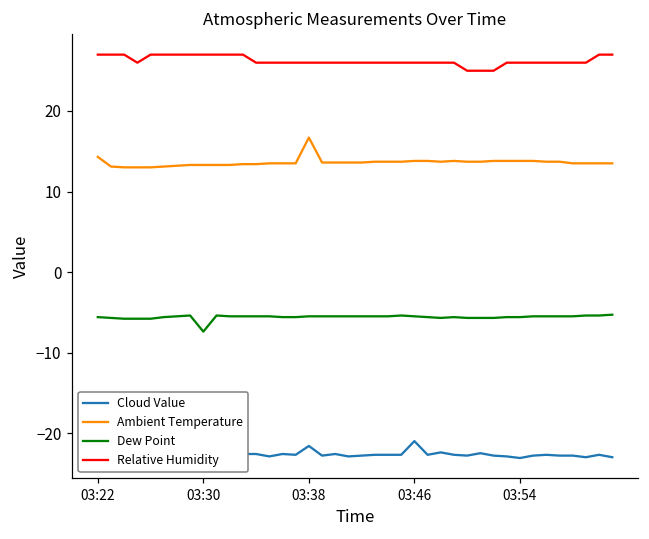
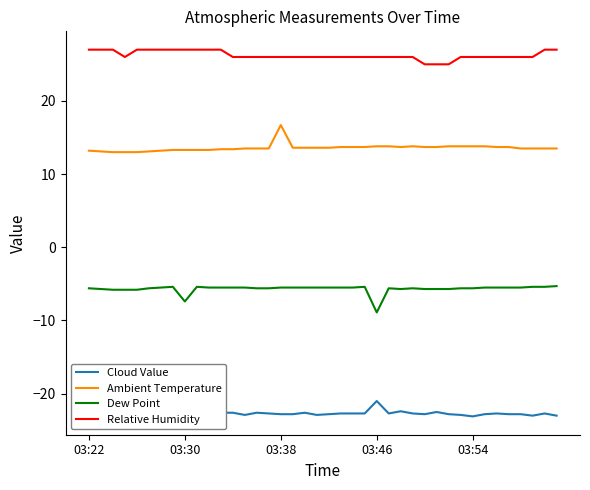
  {
    "Cloud Value": {
-     "03:38": -22,
+     "03:38": -23,
      "03:46": -21,
      "03:54": -23
    },
    "Ambient Temperature": {
-     "03:22": 14,
+     "03:22": 13,
      "03:30": 13,
      "03:38": 17,
      "03:46": 14,
      "03:54": 14
    },
    "Dew Point": {
      "03:22": -6,
      "03:30": -7,
      "03:38": -6,
-     "03:46": -6,
+     "03:46": -9,
      "03:54": -6
    },
    "Relative Humidity": {
      "03:22": 27,
      "03:30": 27,
      "03:38": 26,
      "03:46": 26,
      "03:54": 26
    }
  }
